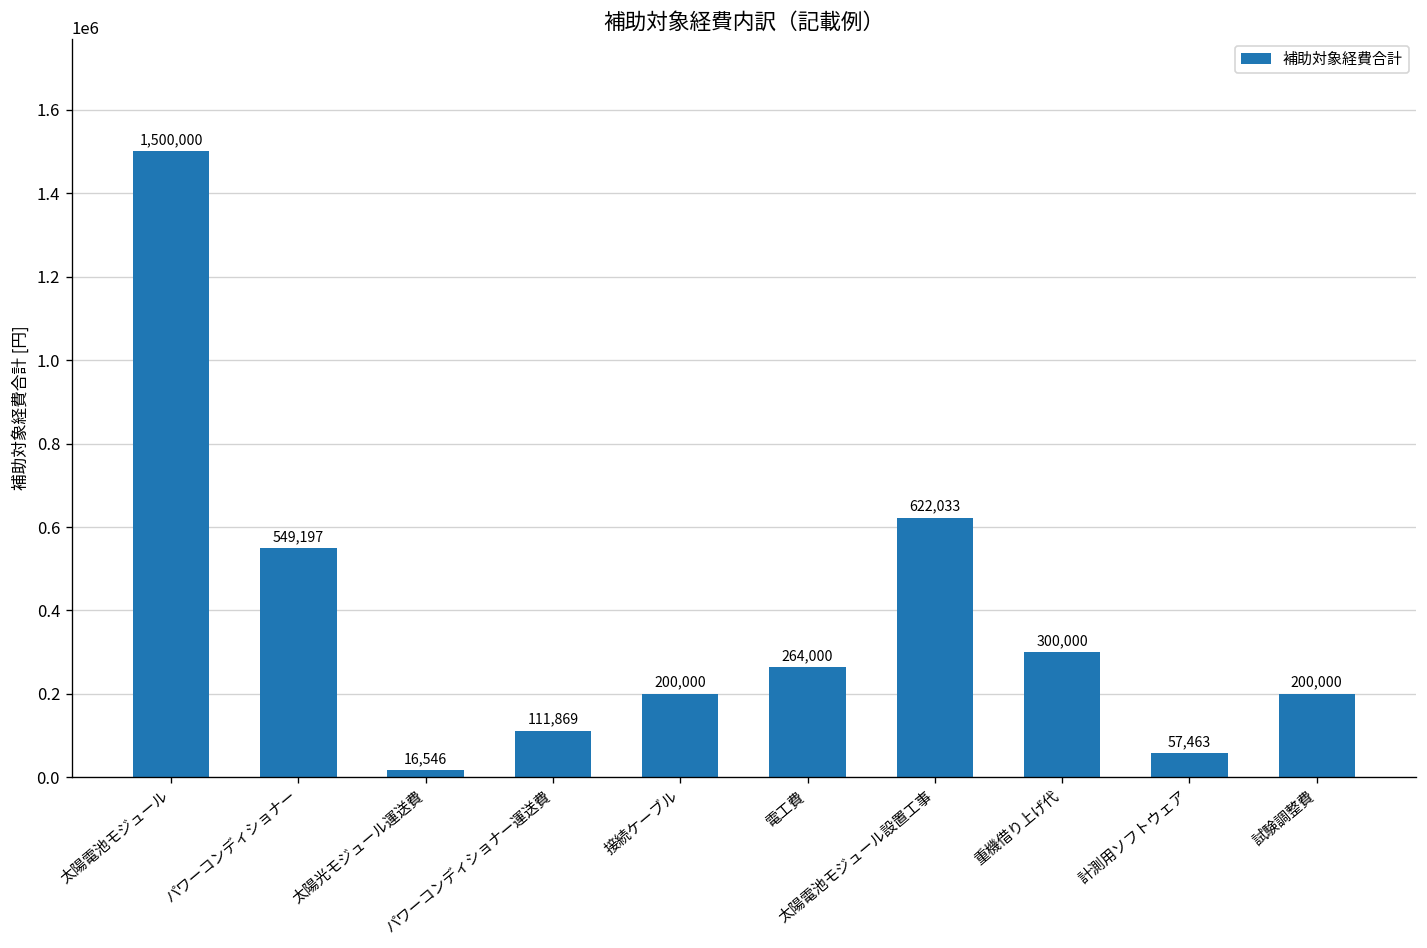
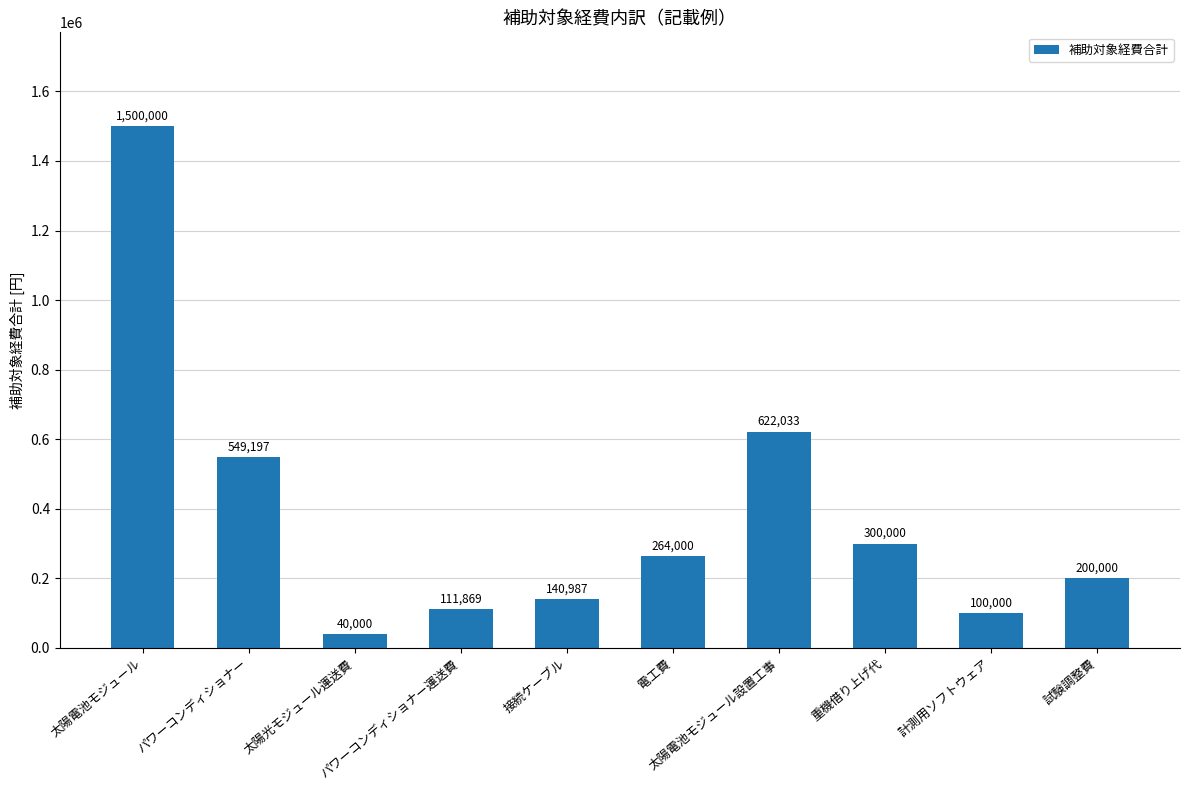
  {
    "太陽電池モジュール": "1,500,000",
    "パワーコンディショナー": "549,197",
-   "太陽光モジュール運送費": "16,546",
+   "太陽光モジュール運送費": "40,000",
    "パワーコンディショナー運送費": "111,869",
-   "接続ケーブル": "200,000",
+   "接続ケーブル": "140,987",
    "電工費": "264,000",
    "太陽電池モジュール設置工事": "622,033",
    "重機借り上げ代": "300,000",
-   "計測用ソフトウェア": "57,463",
+   "計測用ソフトウェア": "100,000",
    "試験調整費": "200,000"
  }
